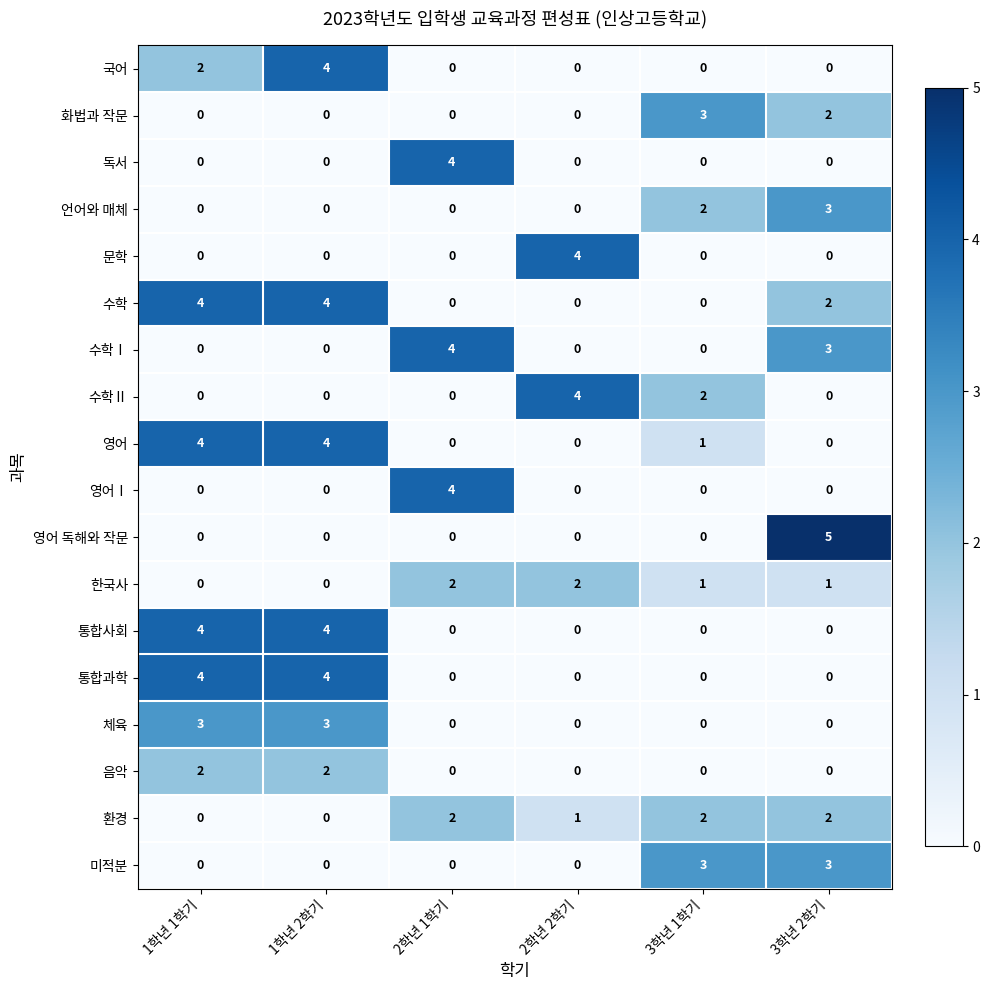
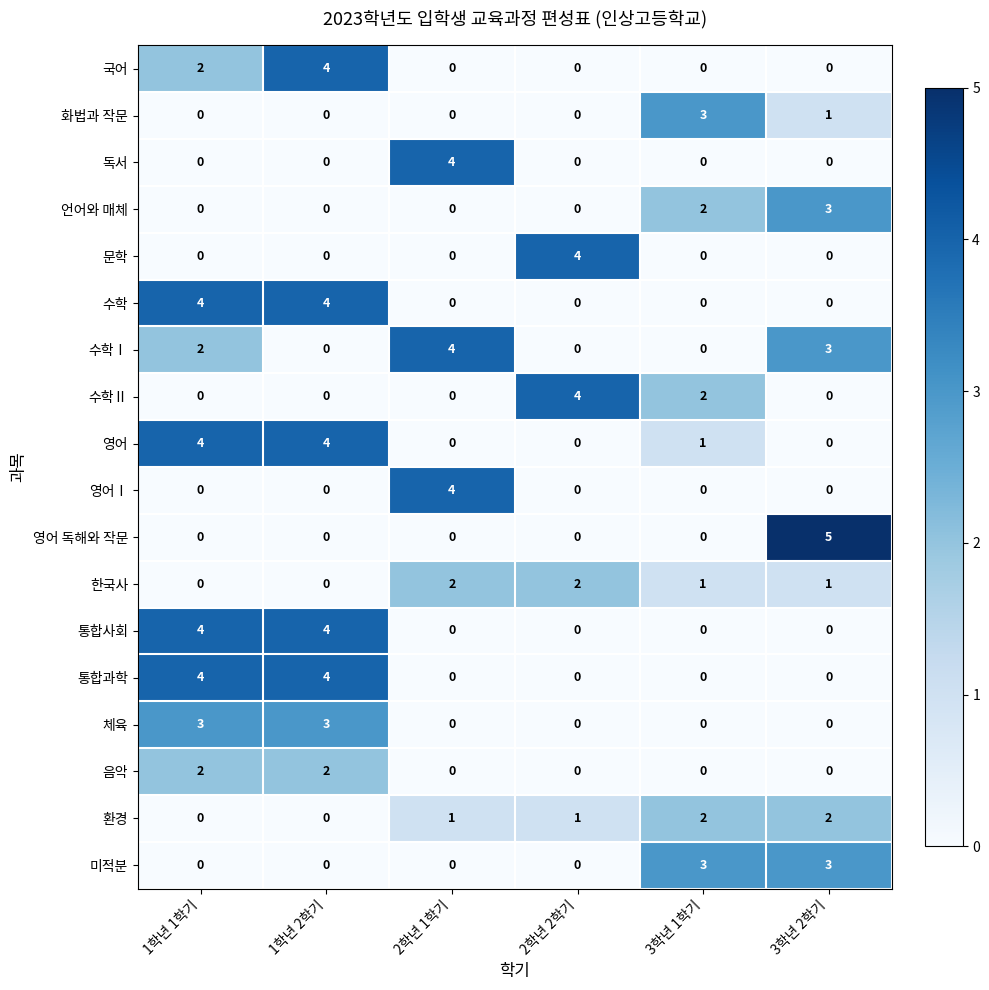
  {
    "국어": {
      "1학년 1학기": 2,
      "1학년 2학기": 4,
      "2학년 1학기": 0,
      "2학년 2학기": 0,
      "3학년 1학기": 0,
      "3학년 2학기": 0
    },
    "화법과 작문": {
      "1학년 1학기": 0,
      "1학년 2학기": 0,
      "2학년 1학기": 0,
      "2학년 2학기": 0,
      "3학년 1학기": 3,
-     "3학년 2학기": 2
+     "3학년 2학기": 1
    },
    "독서": {
      "1학년 1학기": 0,
      "1학년 2학기": 0,
      "2학년 1학기": 4,
      "2학년 2학기": 0,
      "3학년 1학기": 0,
      "3학년 2학기": 0
    },
    "언어와 매체": {
      "1학년 1학기": 0,
      "1학년 2학기": 0,
      "2학년 1학기": 0,
      "2학년 2학기": 0,
      "3학년 1학기": 2,
      "3학년 2학기": 3
    },
    "문학": {
      "1학년 1학기": 0,
      "1학년 2학기": 0,
      "2학년 1학기": 0,
      "2학년 2학기": 4,
      "3학년 1학기": 0,
      "3학년 2학기": 0
    },
    "수학": {
      "1학년 1학기": 4,
      "1학년 2학기": 4,
      "2학년 1학기": 0,
      "2학년 2학기": 0,
      "3학년 1학기": 0,
-     "3학년 2학기": 2
+     "3학년 2학기": 0
    },
    "수학Ⅰ": {
-     "1학년 1학기": 0,
+     "1학년 1학기": 2,
      "1학년 2학기": 0,
      "2학년 1학기": 4,
      "2학년 2학기": 0,
      "3학년 1학기": 0,
      "3학년 2학기": 3
    },
    "수학Ⅱ": {
      "1학년 1학기": 0,
      "1학년 2학기": 0,
      "2학년 1학기": 0,
      "2학년 2학기": 4,
      "3학년 1학기": 2,
      "3학년 2학기": 0
    },
    "영어": {
      "1학년 1학기": 4,
      "1학년 2학기": 4,
      "2학년 1학기": 0,
      "2학년 2학기": 0,
      "3학년 1학기": 1,
      "3학년 2학기": 0
    },
    "영어Ⅰ": {
      "1학년 1학기": 0,
      "1학년 2학기": 0,
      "2학년 1학기": 4,
      "2학년 2학기": 0,
      "3학년 1학기": 0,
      "3학년 2학기": 0
    },
    "영어 독해와 작문": {
      "1학년 1학기": 0,
      "1학년 2학기": 0,
      "2학년 1학기": 0,
      "2학년 2학기": 0,
      "3학년 1학기": 0,
      "3학년 2학기": 5
    },
    "한국사": {
      "1학년 1학기": 0,
      "1학년 2학기": 0,
      "2학년 1학기": 2,
      "2학년 2학기": 2,
      "3학년 1학기": 1,
      "3학년 2학기": 1
    },
    "통합사회": {
      "1학년 1학기": 4,
      "1학년 2학기": 4,
      "2학년 1학기": 0,
      "2학년 2학기": 0,
      "3학년 1학기": 0,
      "3학년 2학기": 0
    },
    "통합과학": {
      "1학년 1학기": 4,
      "1학년 2학기": 4,
      "2학년 1학기": 0,
      "2학년 2학기": 0,
      "3학년 1학기": 0,
      "3학년 2학기": 0
    },
    "체육": {
      "1학년 1학기": 3,
      "1학년 2학기": 3,
      "2학년 1학기": 0,
      "2학년 2학기": 0,
      "3학년 1학기": 0,
      "3학년 2학기": 0
    },
    "음악": {
      "1학년 1학기": 2,
      "1학년 2학기": 2,
      "2학년 1학기": 0,
      "2학년 2학기": 0,
      "3학년 1학기": 0,
      "3학년 2학기": 0
    },
    "환경": {
      "1학년 1학기": 0,
      "1학년 2학기": 0,
-     "2학년 1학기": 2,
+     "2학년 1학기": 1,
      "2학년 2학기": 1,
      "3학년 1학기": 2,
      "3학년 2학기": 2
    },
    "미적분": {
      "1학년 1학기": 0,
      "1학년 2학기": 0,
      "2학년 1학기": 0,
      "2학년 2학기": 0,
      "3학년 1학기": 3,
      "3학년 2학기": 3
    }
  }
